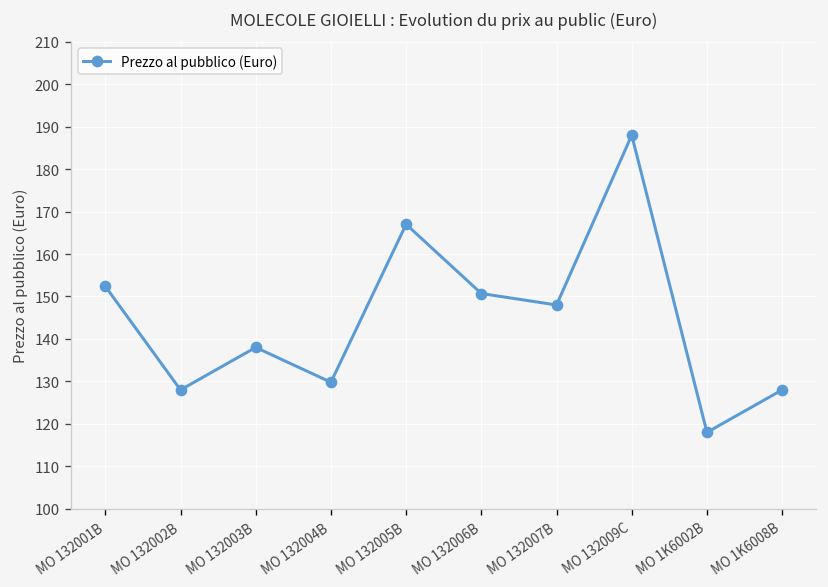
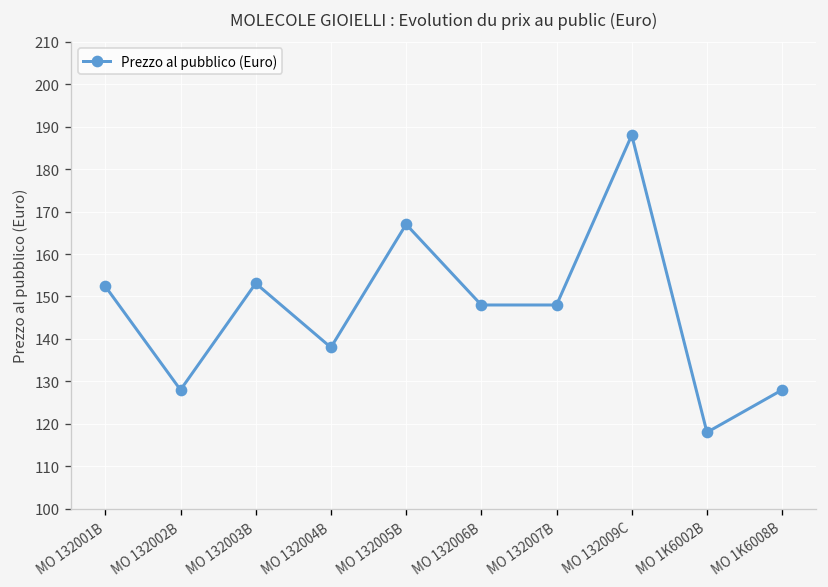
  {
    "MO 132001B": 152,
    "MO 132002B": 128,
-   "MO 132003B": 138,
-   "MO 132004B": 130,
+   "MO 132003B": 153,
+   "MO 132004B": 138,
    "MO 132005B": 167,
-   "MO 132006B": 151,
+   "MO 132006B": 148,
    "MO 132007B": 148,
    "MO 132009C": 188,
    "MO 1K6002B": 118,
    "MO 1K6008B": 128
  }
